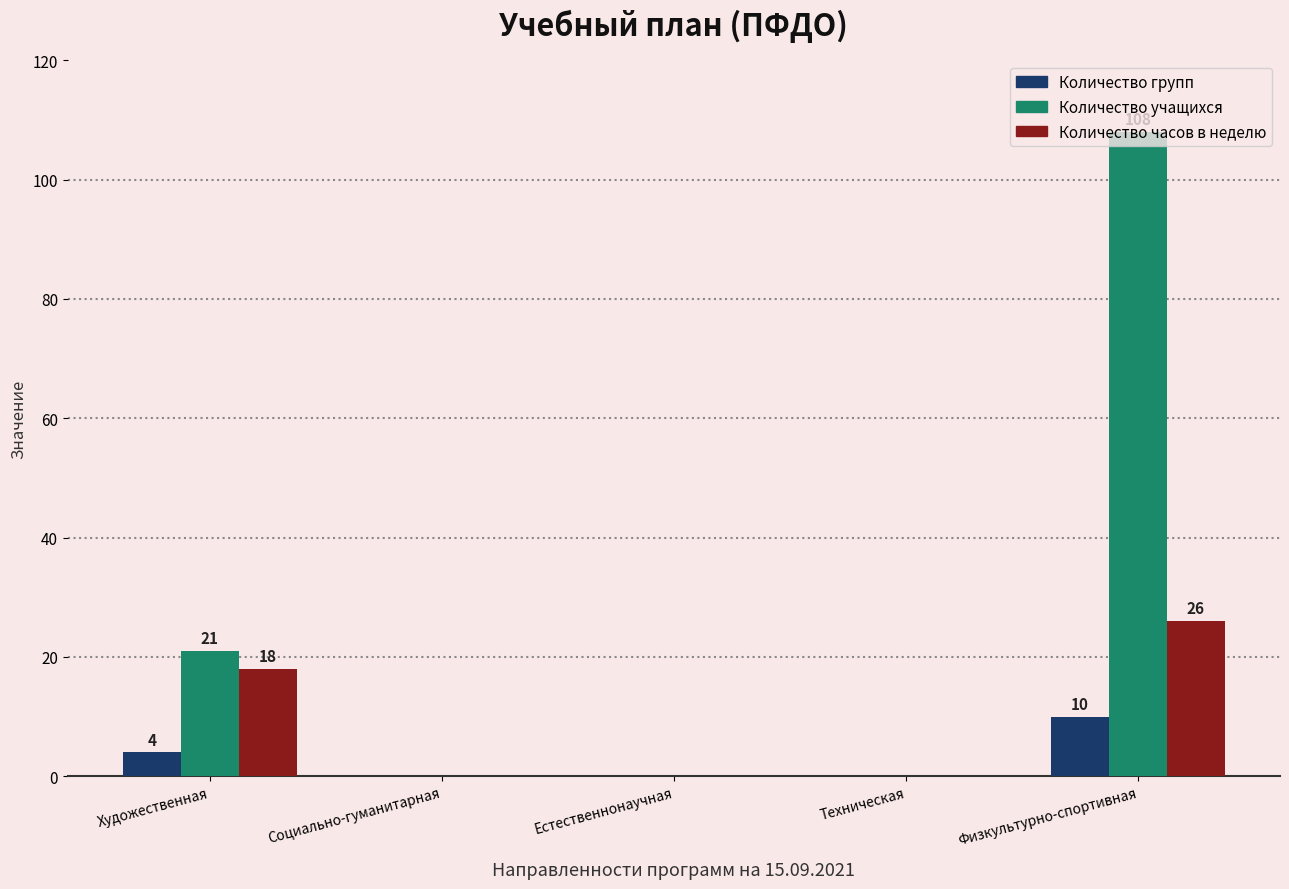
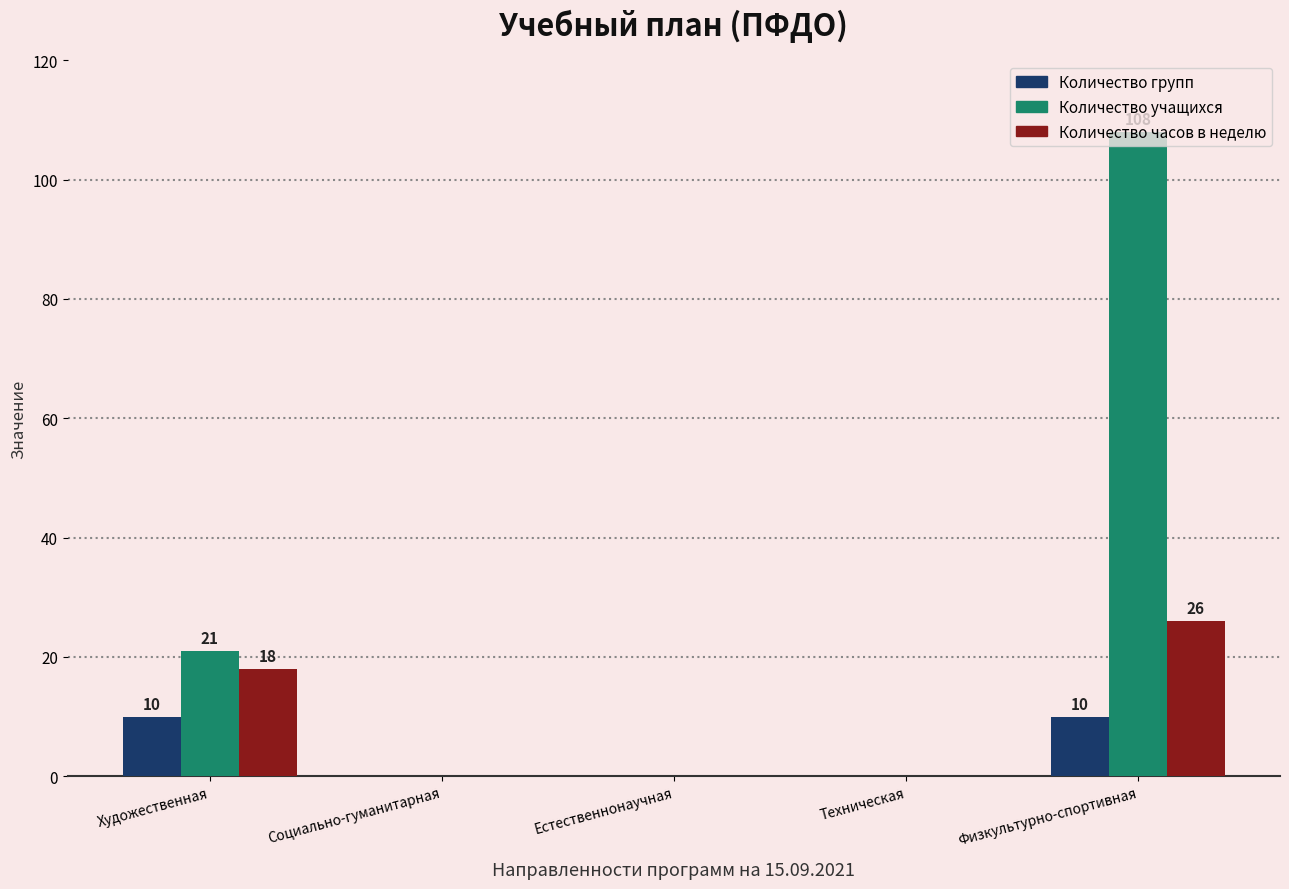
  {
    "Количество групп": {
-     "Художественная": 4,
+     "Художественная": 10,
      "Физкультурно-спортивная": 10
    },
    "Количество учащихся": {
      "Художественная": 21
    },
    "Количество часов в неделю": {
      "Художественная": 18,
      "Физкультурно-спортивная": 26
    }
  }
